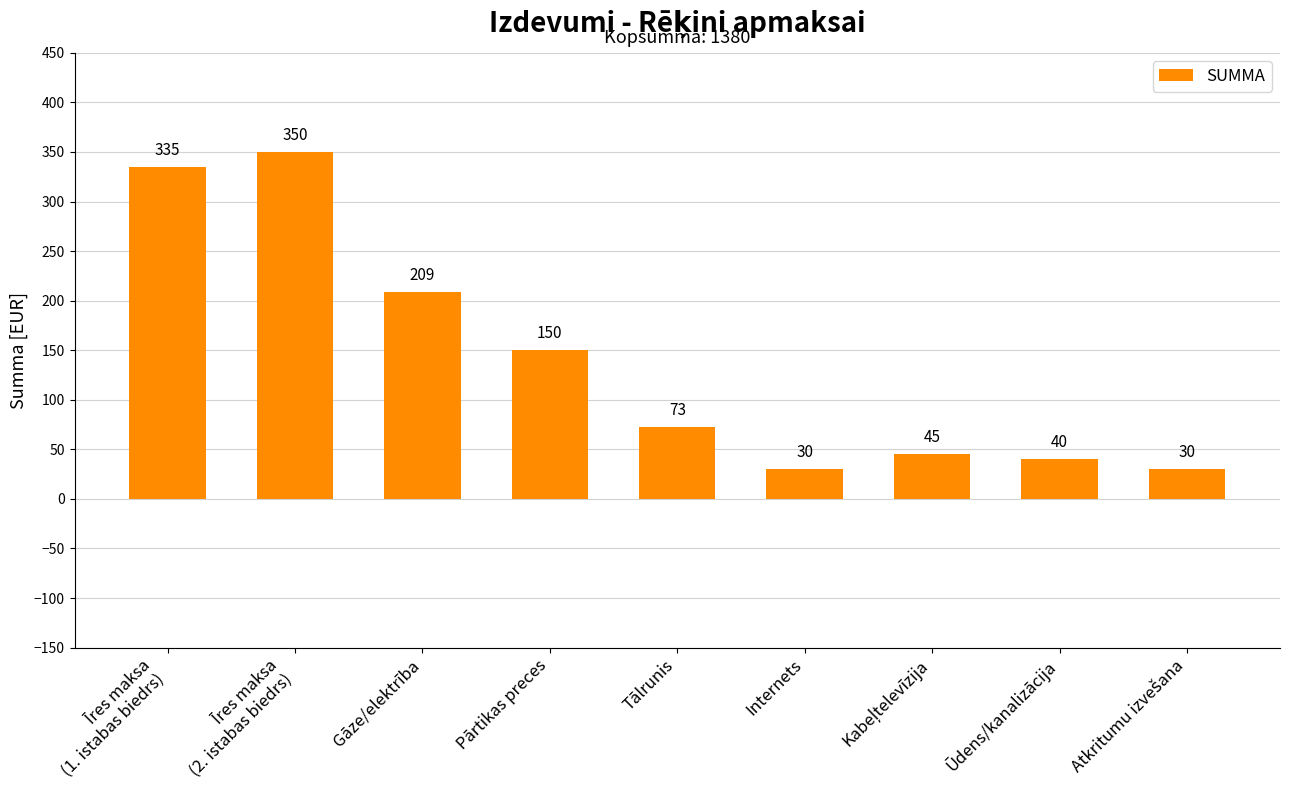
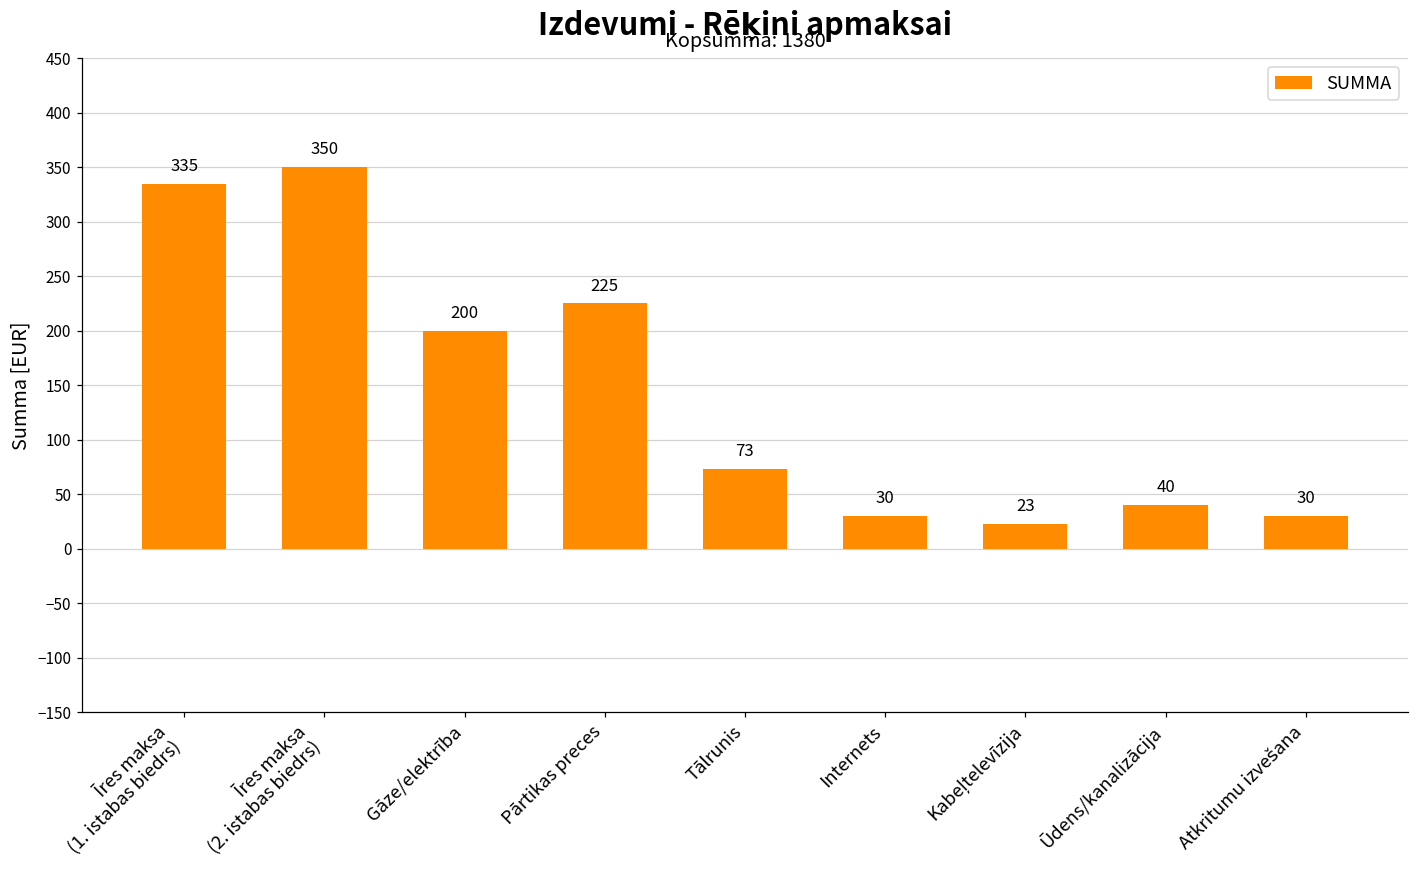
  {
    "Īres maksa (1. istabas biedrs)": 335,
    "Īres maksa (2. istabas biedrs)": 350,
-   "Gāze/elektrība": 209,
-   "Pārtikas preces": 150,
+   "Gāze/elektrība": 200,
+   "Pārtikas preces": 225,
    "Tālrunis": 73,
    "Internets": 30,
-   "Kabeļtelevīzija": 45,
+   "Kabeļtelevīzija": 23,
    "Ūdens/kanalizācija": 40,
    "Atkritumu izvešana": 30
  }
